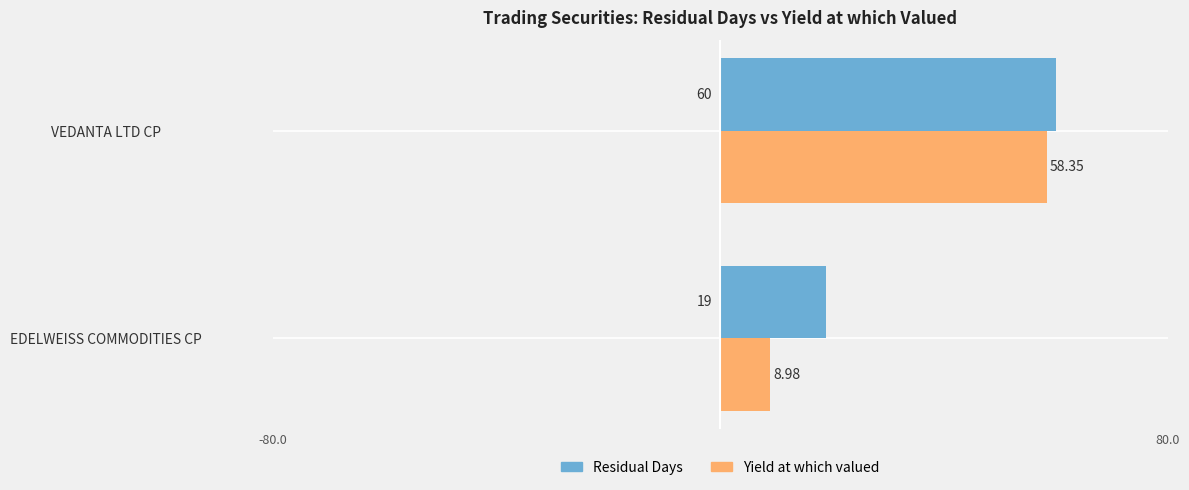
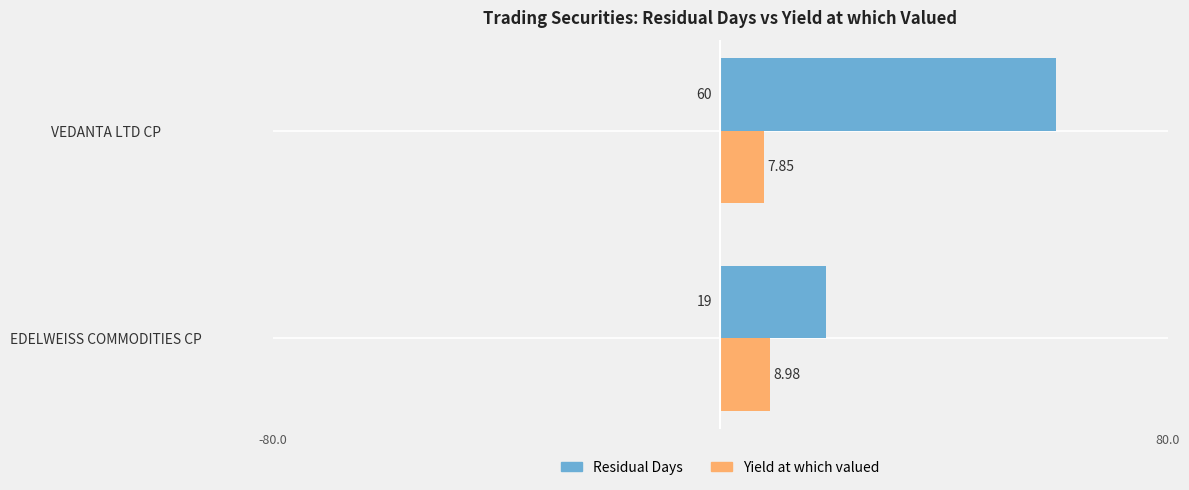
  {
    "Residual Days": {
      "VEDANTA LTD CP": 60,
      "EDELWEISS COMMODITIES CP": 19
    },
    "Yield at which valued": {
-     "VEDANTA LTD CP": 58.35,
+     "VEDANTA LTD CP": 7.85,
      "EDELWEISS COMMODITIES CP": 8.98
    }
  }
